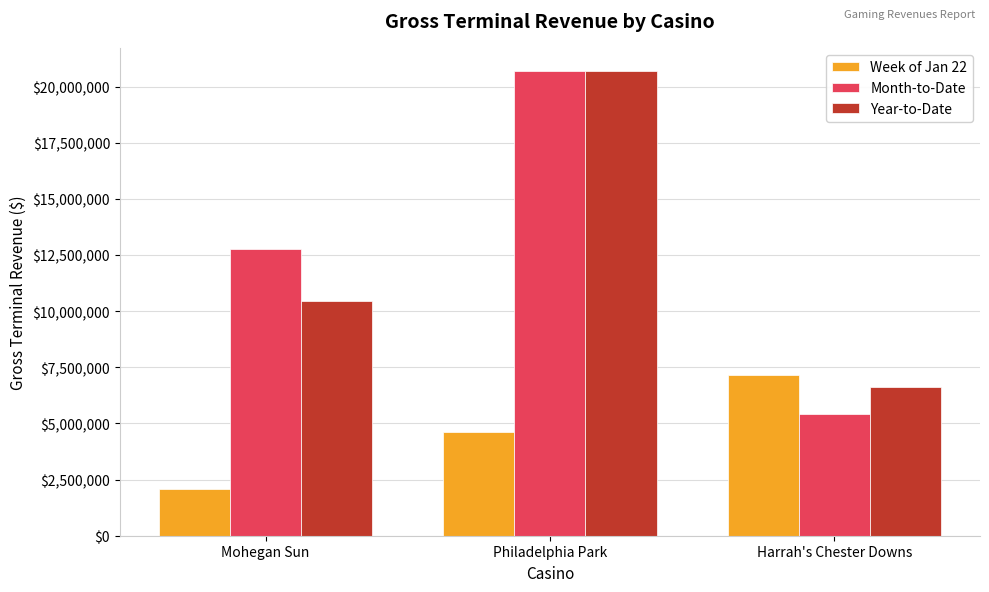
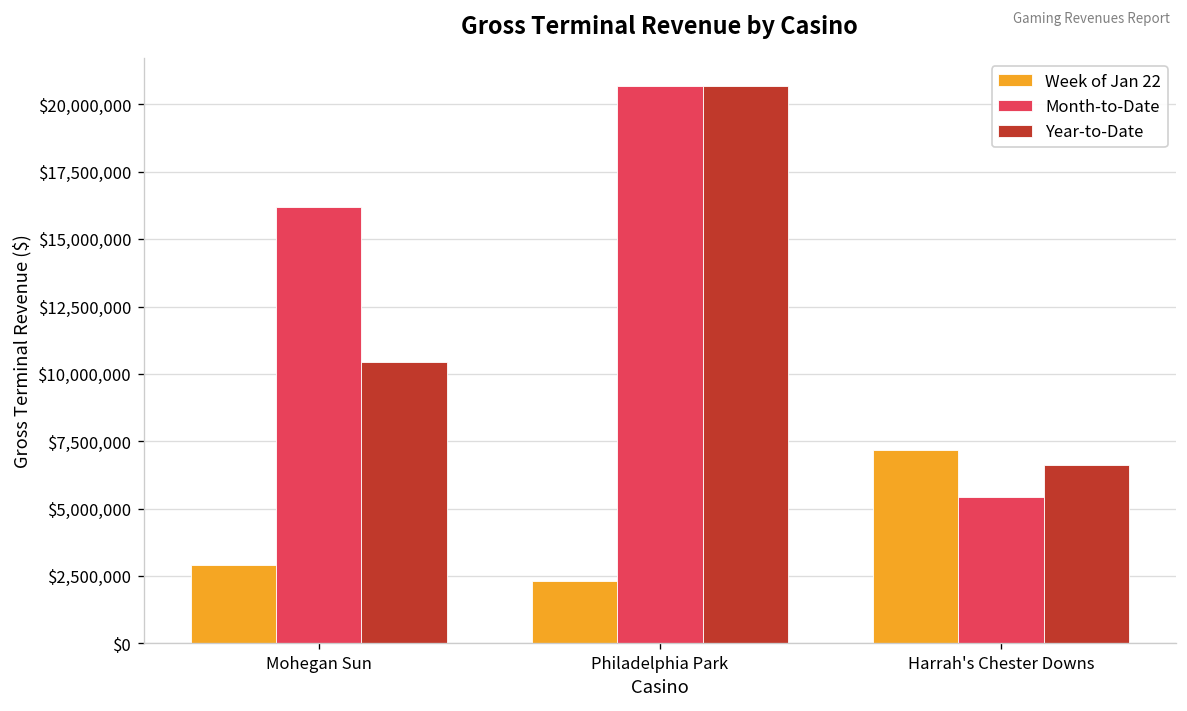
  {
    "Week of Jan 22": {
-     "Mohegan Sun": "$2,100,000",
-     "Philadelphia Park": "$4,600,000",
+     "Mohegan Sun": "$2,900,000",
+     "Philadelphia Park": "$2,300,000",
      "Harrah's Chester Downs": "$7,200,000"
    },
    "Month-to-Date": {
-     "Mohegan Sun": "$12,800,000",
+     "Mohegan Sun": "$16,200,000",
      "Philadelphia Park": "$20,700,000",
      "Harrah's Chester Downs": "$5,400,000"
    },
    "Year-to-Date": {
      "Mohegan Sun": "$10,400,000",
      "Philadelphia Park": "$20,700,000",
      "Harrah's Chester Downs": "$6,600,000"
    }
  }
